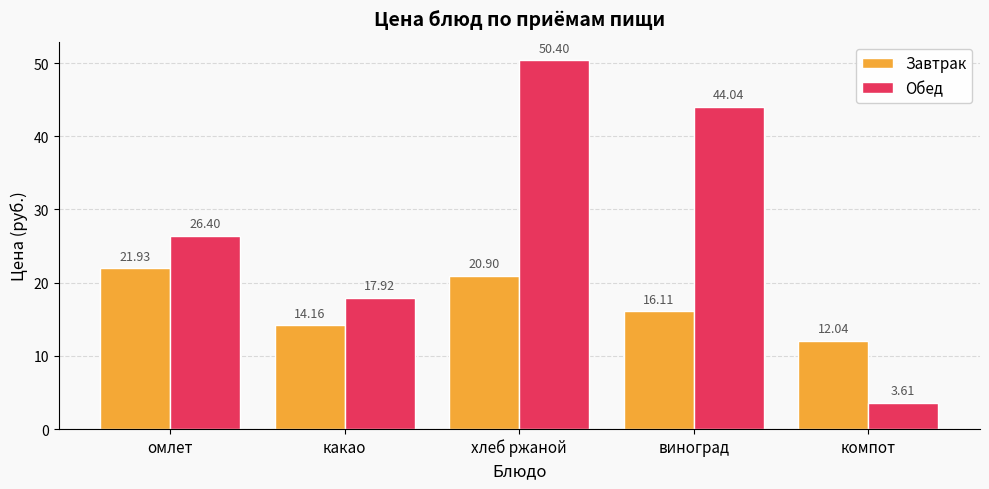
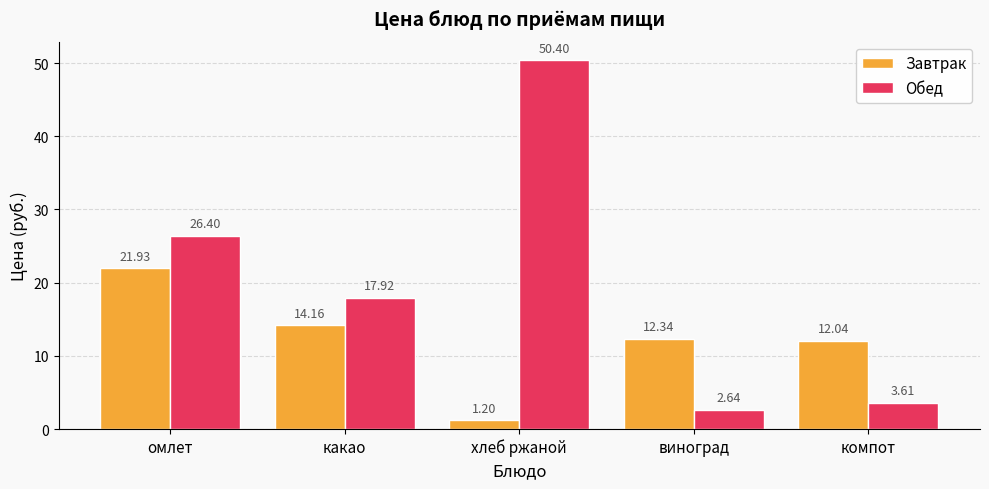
  {
    "Завтрак": {
      "омлет": 21.93,
      "какао": 14.16,
-     "хлеб ржаной": 20.90,
-     "виноград": 16.11,
+     "хлеб ржаной": 1.20,
+     "виноград": 12.34,
      "компот": 12.04
    },
    "Обед": {
      "омлет": 26.40,
      "какао": 17.92,
      "хлеб ржаной": 50.40,
-     "виноград": 44.04,
+     "виноград": 2.64,
      "компот": 3.61
    }
  }
